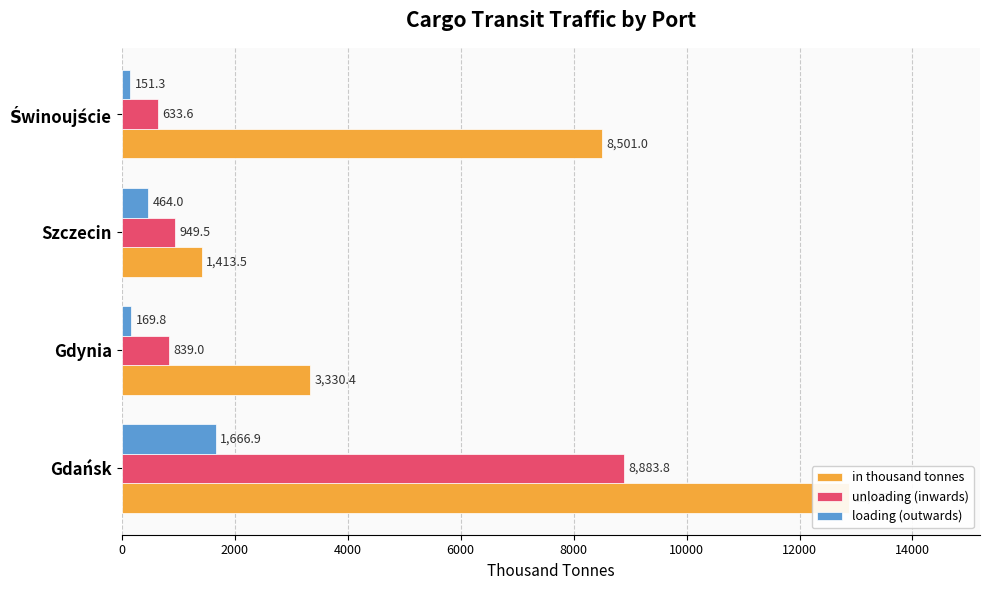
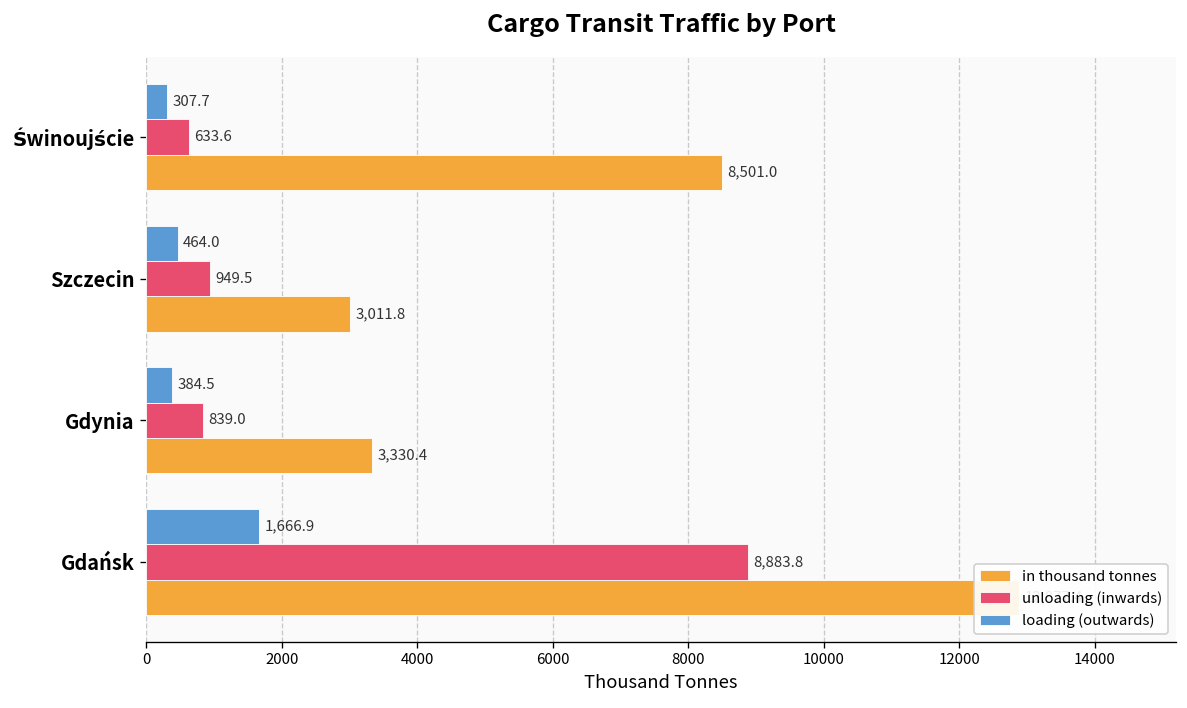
  {
    "in thousand tonnes": {
      "Świnoujście": "8,501.0",
-     "Szczecin": "1,413.5",
+     "Szczecin": "3,011.8",
      "Gdynia": "3,330.4"
    },
    "unloading (inwards)": {
      "Świnoujście": "633.6",
      "Szczecin": "949.5",
      "Gdynia": "839.0",
      "Gdańsk": "8,883.8"
    },
    "loading (outwards)": {
-     "Świnoujście": "151.3",
+     "Świnoujście": "307.7",
      "Szczecin": "464.0",
-     "Gdynia": "169.8",
+     "Gdynia": "384.5",
      "Gdańsk": "1,666.9"
    }
  }
